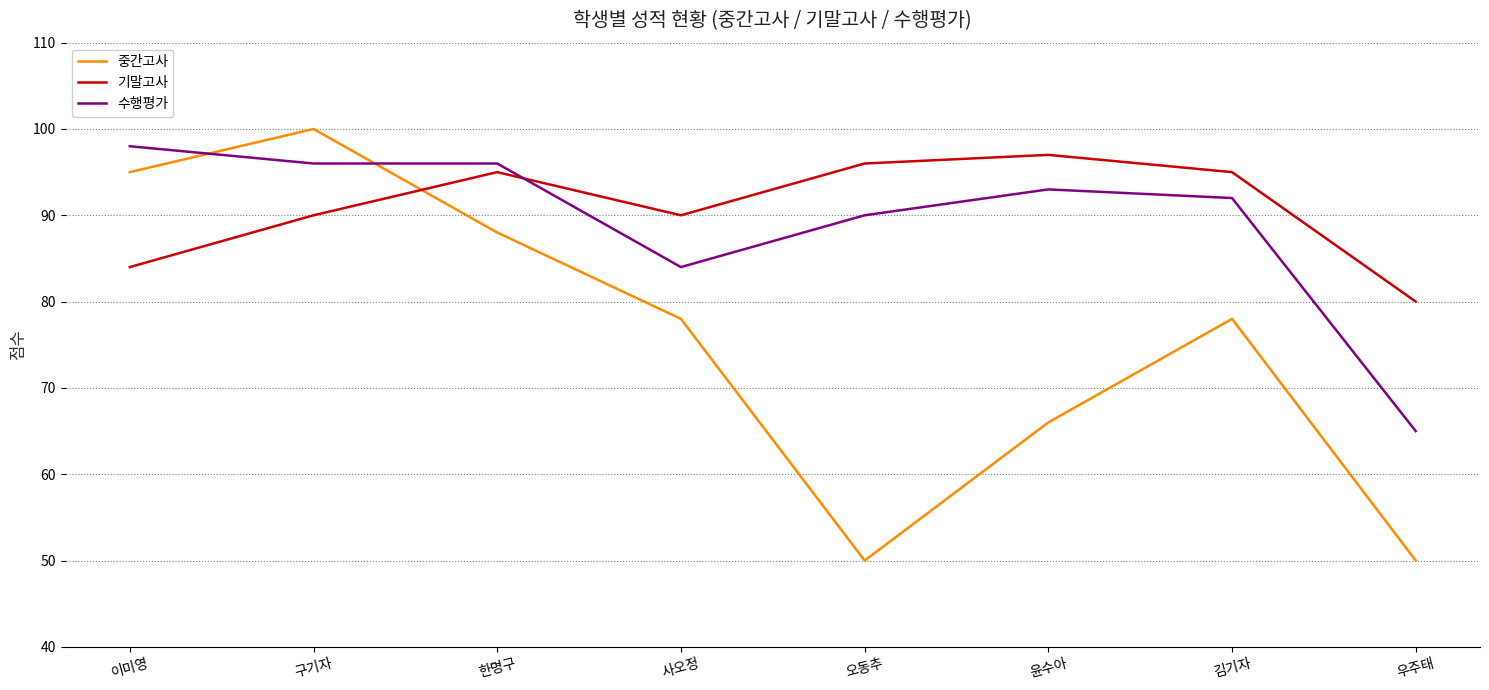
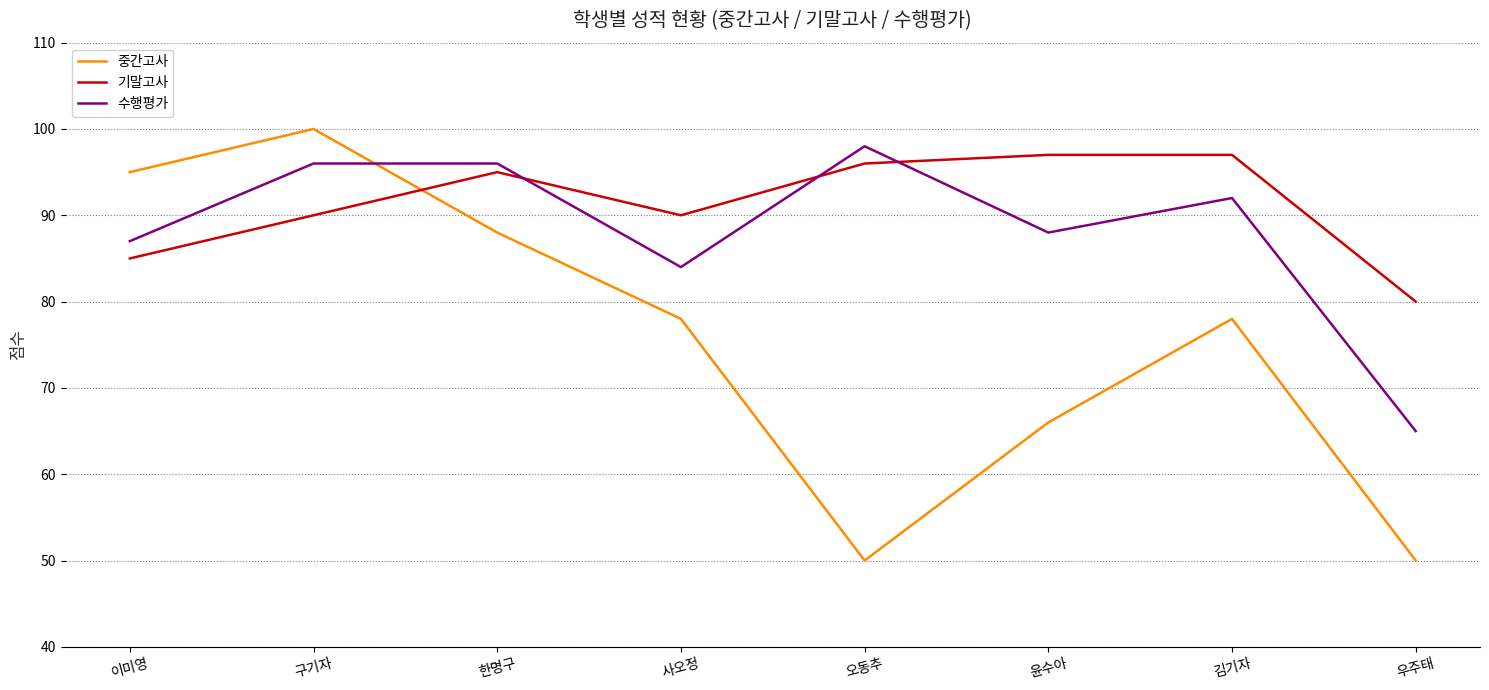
  {
    "중간고사": {
      "이미영": 95,
      "구기자": 100,
      "한명구": 88,
      "사오정": 78,
      "오동추": 50,
      "윤수아": 66,
      "김기자": 78,
      "우주태": 50
    },
    "기말고사": {
-     "이미영": 84,
+     "이미영": 85,
      "구기자": 90,
      "한명구": 95,
      "사오정": 90,
      "오동추": 96,
      "윤수아": 97,
-     "김기자": 95,
+     "김기자": 97,
      "우주태": 80
    },
    "수행평가": {
-     "이미영": 98,
+     "이미영": 87,
      "구기자": 96,
      "한명구": 96,
      "사오정": 84,
-     "오동추": 90,
-     "윤수아": 93,
+     "오동추": 98,
+     "윤수아": 88,
      "김기자": 92,
      "우주태": 65
    }
  }
